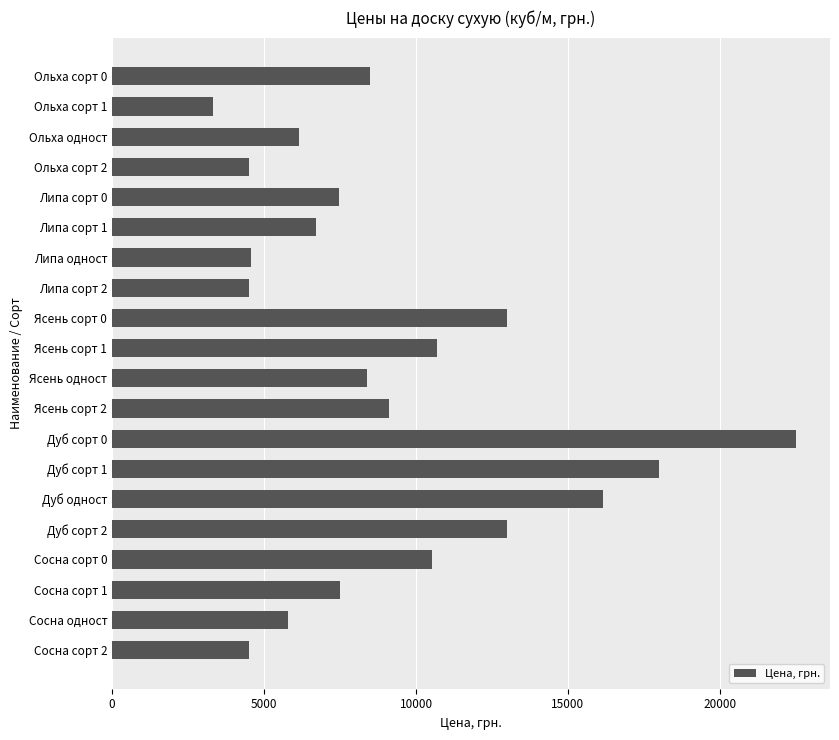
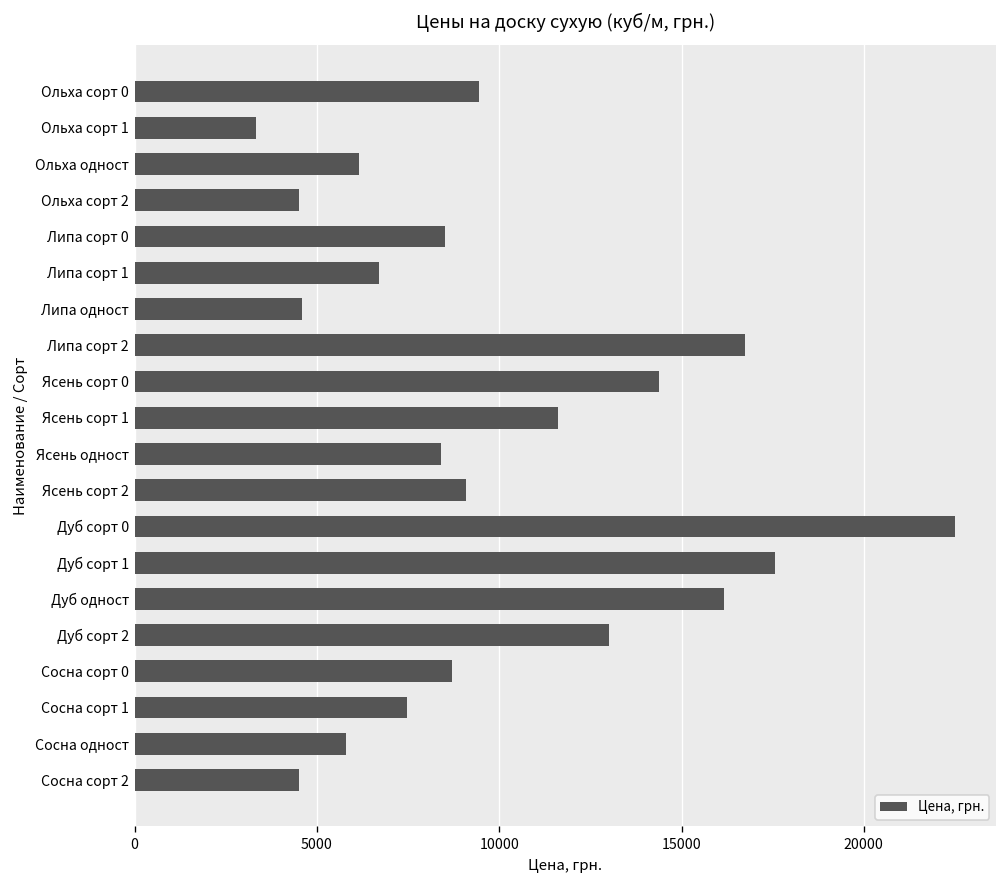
  {
-   "Ольха сорт 0": 8500,
+   "Ольха сорт 0": 9400,
    "Ольха сорт 1": 3300,
    "Ольха одност": 6100,
    "Ольха сорт 2": 4500,
-   "Липа сорт 0": 7400,
+   "Липа сорт 0": 8500,
    "Липа сорт 1": 6700,
    "Липа одност": 4600,
-   "Липа сорт 2": 4500,
-   "Ясень сорт 0": 13000,
-   "Ясень сорт 1": 10700,
+   "Липа сорт 2": 16700,
+   "Ясень сорт 0": 14400,
+   "Ясень сорт 1": 11600,
    "Ясень одност": 8400,
    "Ясень сорт 2": 9100,
    "Дуб сорт 0": 22500,
-   "Дуб сорт 1": 18000,
+   "Дуб сорт 1": 17600,
    "Дуб одност": 16200,
    "Дуб сорт 2": 13000,
-   "Сосна сорт 0": 10500,
+   "Сосна сорт 0": 8700,
    "Сосна сорт 1": 7500,
    "Сосна одност": 5800,
    "Сосна сорт 2": 4500
  }
